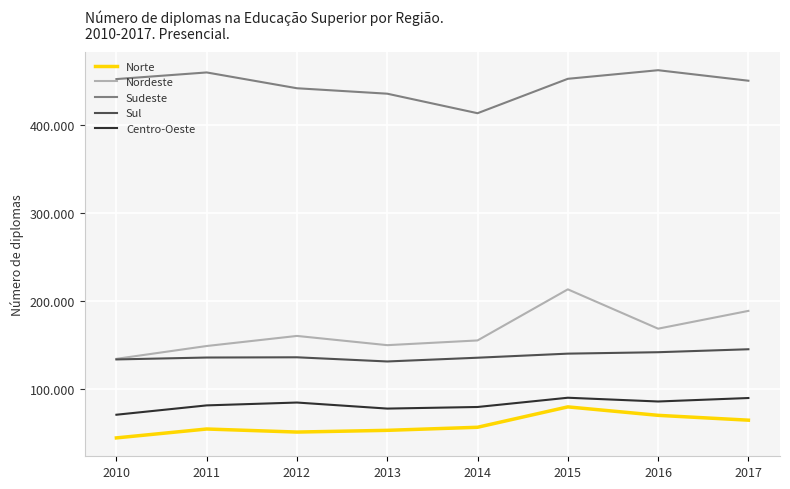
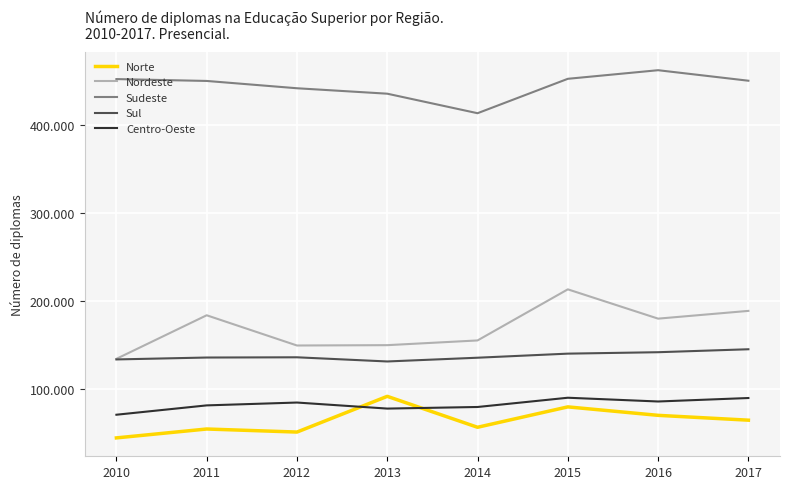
  {
    "Norte": {
      "2010": 40,
      "2011": 50,
      "2012": 50,
-     "2013": 50,
+     "2013": 90,
      "2014": 60,
      "2015": 80,
      "2016": 70,
      "2017": 60
    },
    "Nordeste": {
-     "2011": 150,
-     "2012": 160,
+     "2011": 180,
+     "2012": 150,
      "2013": 150,
      "2014": 160,
      "2015": 210,
-     "2016": 170,
+     "2016": 180,
      "2017": 190
    },
    "Sudeste": {
      "2010": 450,
-     "2011": 460,
+     "2011": 450,
      "2012": 440,
      "2013": 440,
      "2014": 410,
      "2015": 450,
      "2016": 460,
      "2017": 450
    }
  }
